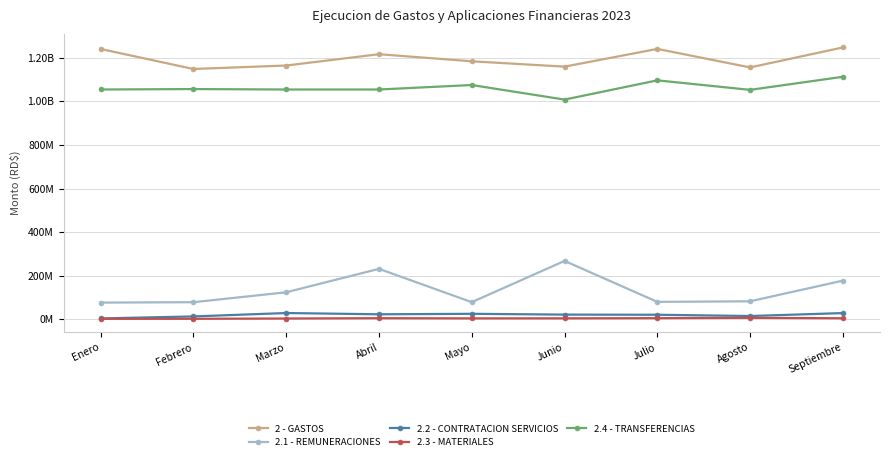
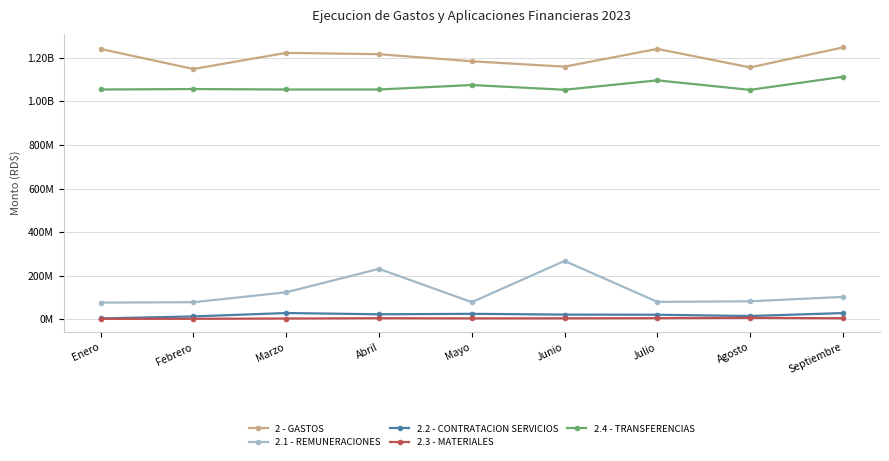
  {
    "2 - GASTOS": {
      "Enero": 1240000000,
      "Febrero": 1150000000,
-     "Marzo": 1160000000,
+     "Marzo": 1220000000,
      "Abril": 1220000000,
      "Mayo": 1180000000,
      "Junio": 1160000000,
      "Julio": 1240000000,
      "Agosto": 1160000000,
      "Septiembre": 1250000000
    },
    "2.1 - REMUNERACIONES": {
      "Enero": 80000000,
      "Febrero": 80000000,
      "Marzo": 120000000,
      "Abril": 230000000,
      "Mayo": 80000000,
      "Junio": 270000000,
      "Julio": 80000000,
      "Agosto": 80000000,
-     "Septiembre": 180000000
+     "Septiembre": 100000000
    },
    "2.2 - CONTRATACION SERVICIOS": {
      "Marzo": 30000000,
      "Abril": 20000000,
      "Mayo": 20000000,
      "Junio": 20000000,
      "Julio": 20000000,
      "Septiembre": 30000000
    },
    "2.3 - MATERIALES": {
      "Marzo": 0,
      "Abril": 0,
      "Mayo": 0,
      "Junio": 0,
      "Julio": 0,
      "Septiembre": 0
    },
    "2.4 - TRANSFERENCIAS": {
      "Enero": 1050000000,
      "Febrero": 1060000000,
      "Marzo": 1050000000,
      "Abril": 1050000000,
      "Mayo": 1080000000,
-     "Junio": 1010000000,
+     "Junio": 1050000000,
      "Julio": 1100000000,
      "Agosto": 1050000000,
      "Septiembre": 1110000000
    }
  }
